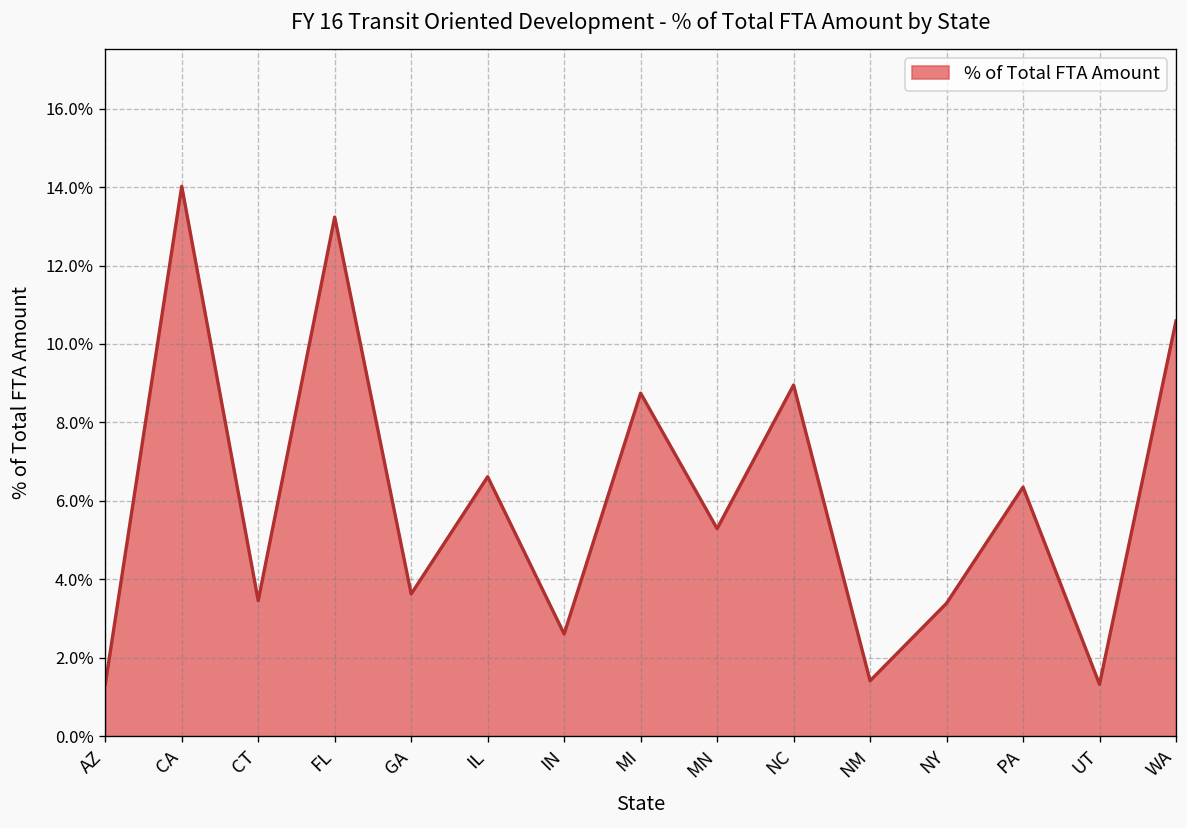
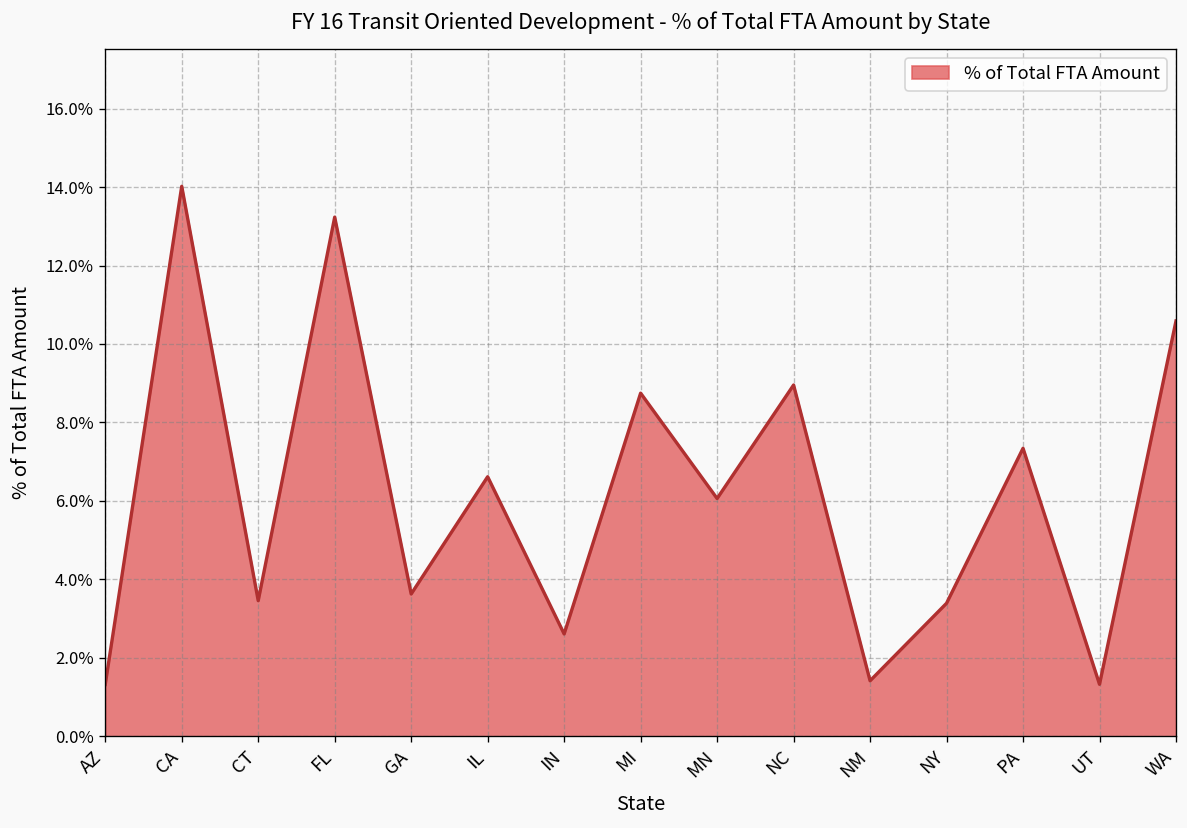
  {
    "AZ": "1.3%",
    "CA": "14.0%",
    "CT": "3.5%",
    "FL": "13.2%",
    "GA": "3.6%",
    "IL": "6.6%",
    "IN": "2.6%",
    "MI": "8.7%",
-   "MN": "5.3%",
+   "MN": "6.1%",
    "NC": "9.0%",
    "NM": "1.4%",
    "NY": "3.4%",
-   "PA": "6.4%",
+   "PA": "7.3%",
    "UT": "1.3%",
    "WA": "10.6%"
  }
